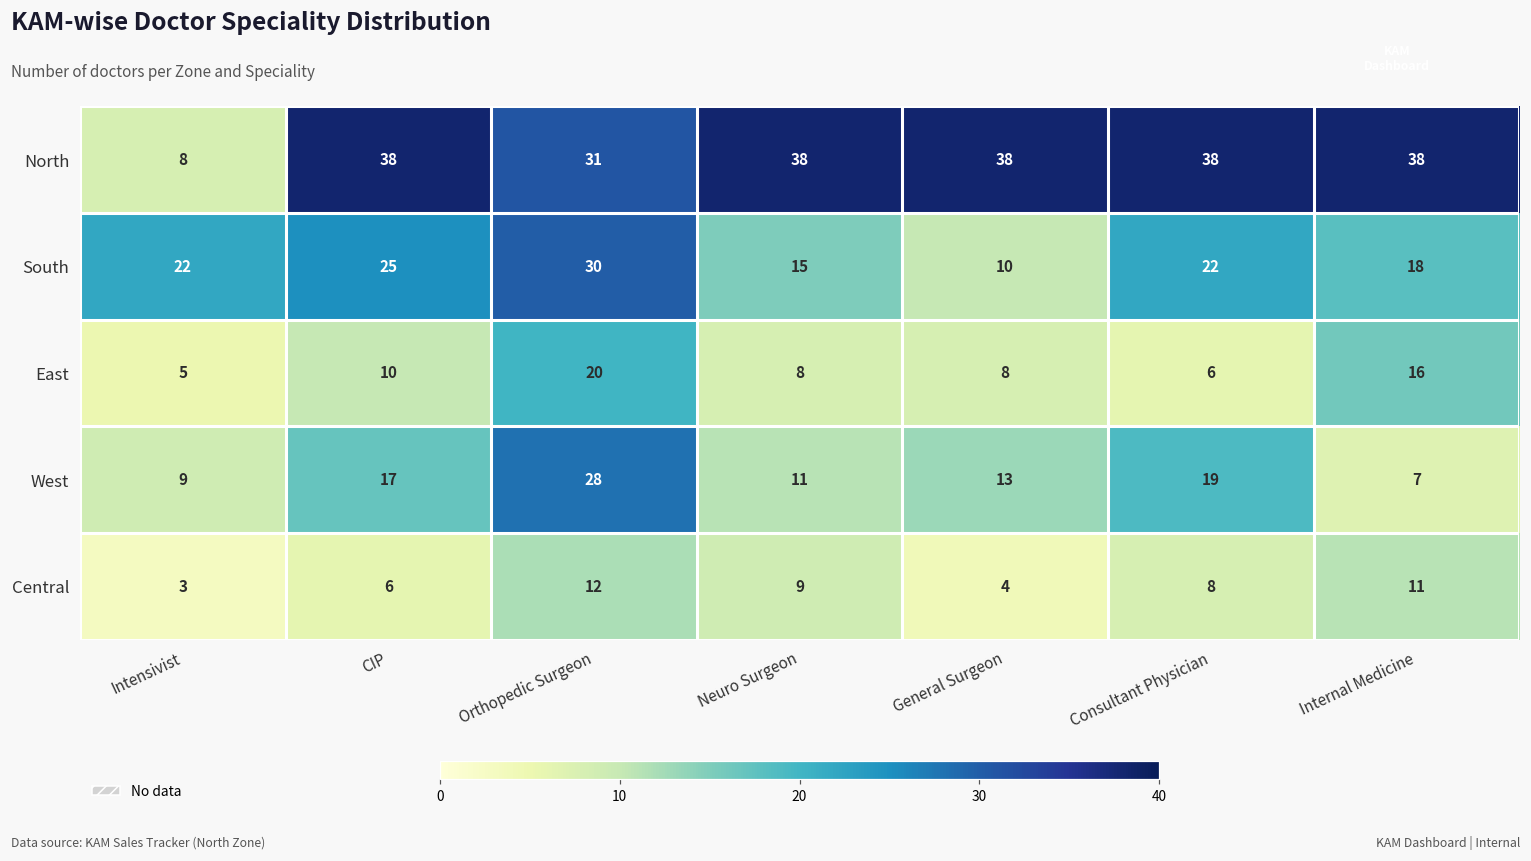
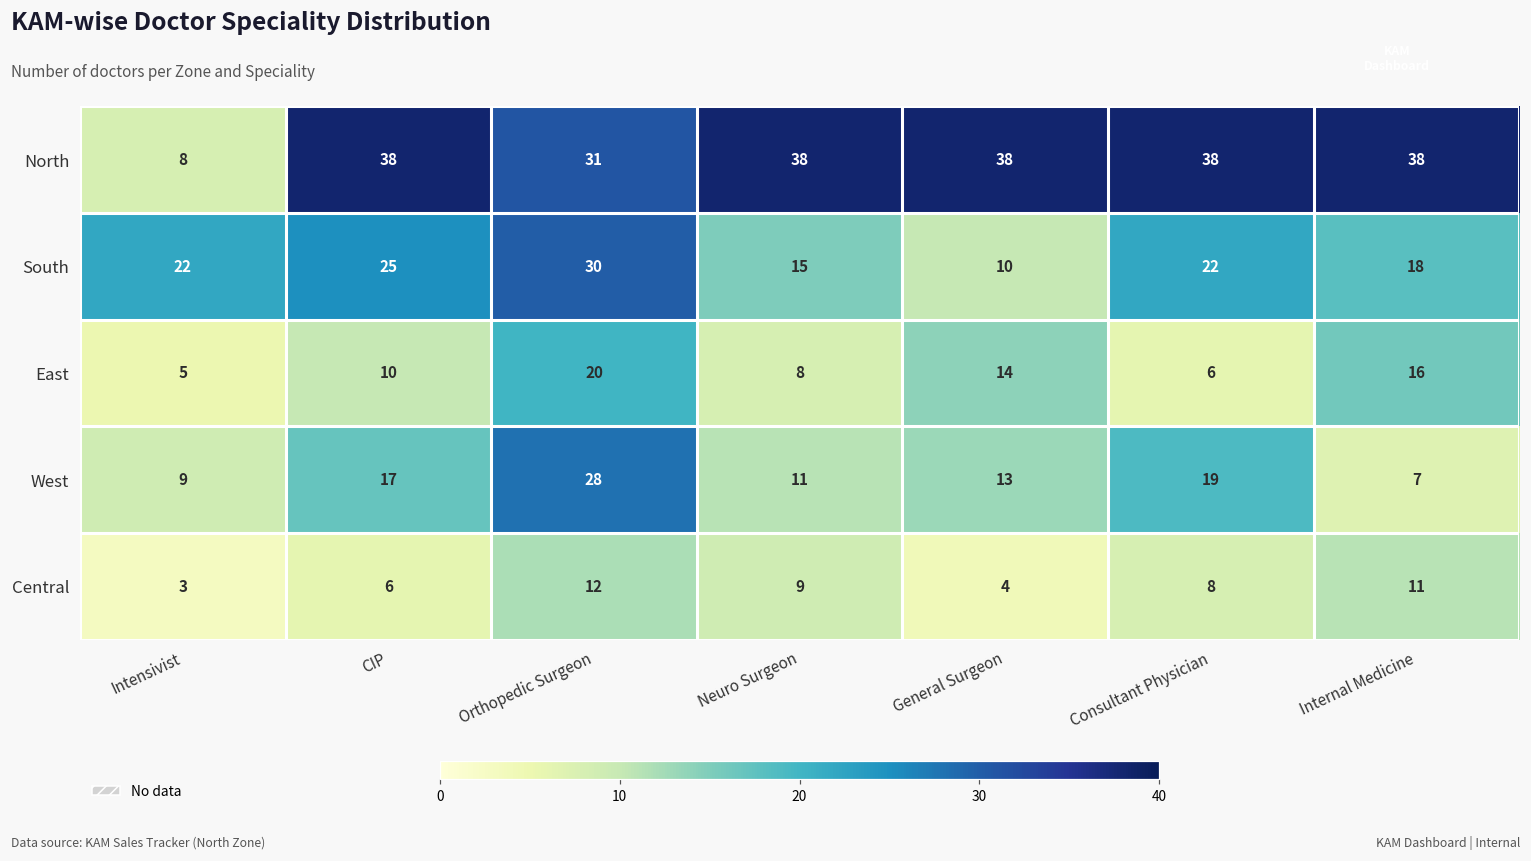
  {
    "North": {
      "Intensivist": 8,
      "CIP": 38,
      "Orthopedic Surgeon": 31,
      "Neuro Surgeon": 38,
      "General Surgeon": 38,
      "Consultant Physician": 38,
      "Internal Medicine": 38
    },
    "South": {
      "Intensivist": 22,
      "CIP": 25,
      "Orthopedic Surgeon": 30,
      "Neuro Surgeon": 15,
      "General Surgeon": 10,
      "Consultant Physician": 22,
      "Internal Medicine": 18
    },
    "East": {
      "Intensivist": 5,
      "CIP": 10,
      "Orthopedic Surgeon": 20,
      "Neuro Surgeon": 8,
-     "General Surgeon": 8,
+     "General Surgeon": 14,
      "Consultant Physician": 6,
      "Internal Medicine": 16
    },
    "West": {
      "Intensivist": 9,
      "CIP": 17,
      "Orthopedic Surgeon": 28,
      "Neuro Surgeon": 11,
      "General Surgeon": 13,
      "Consultant Physician": 19,
      "Internal Medicine": 7
    },
    "Central": {
      "Intensivist": 3,
      "CIP": 6,
      "Orthopedic Surgeon": 12,
      "Neuro Surgeon": 9,
      "General Surgeon": 4,
      "Consultant Physician": 8,
      "Internal Medicine": 11
    }
  }
